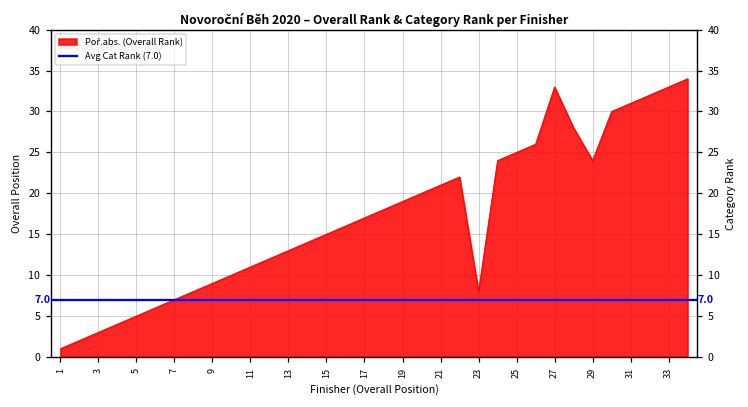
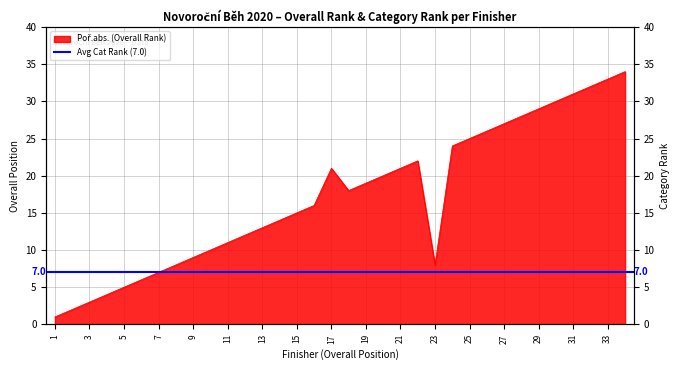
  {
    "1": 1,
    "3": 3,
    "5": 5,
    "7": 7,
    "9": 9,
    "11": 11,
    "13": 13,
    "15": 15,
-   "17": 17,
+   "17": 21,
    "19": 19,
    "21": 21,
    "23": 8,
    "25": 25,
-   "27": 33,
-   "29": 24,
+   "27": 27,
+   "29": 29,
    "31": 31,
    "33": 33
  }
